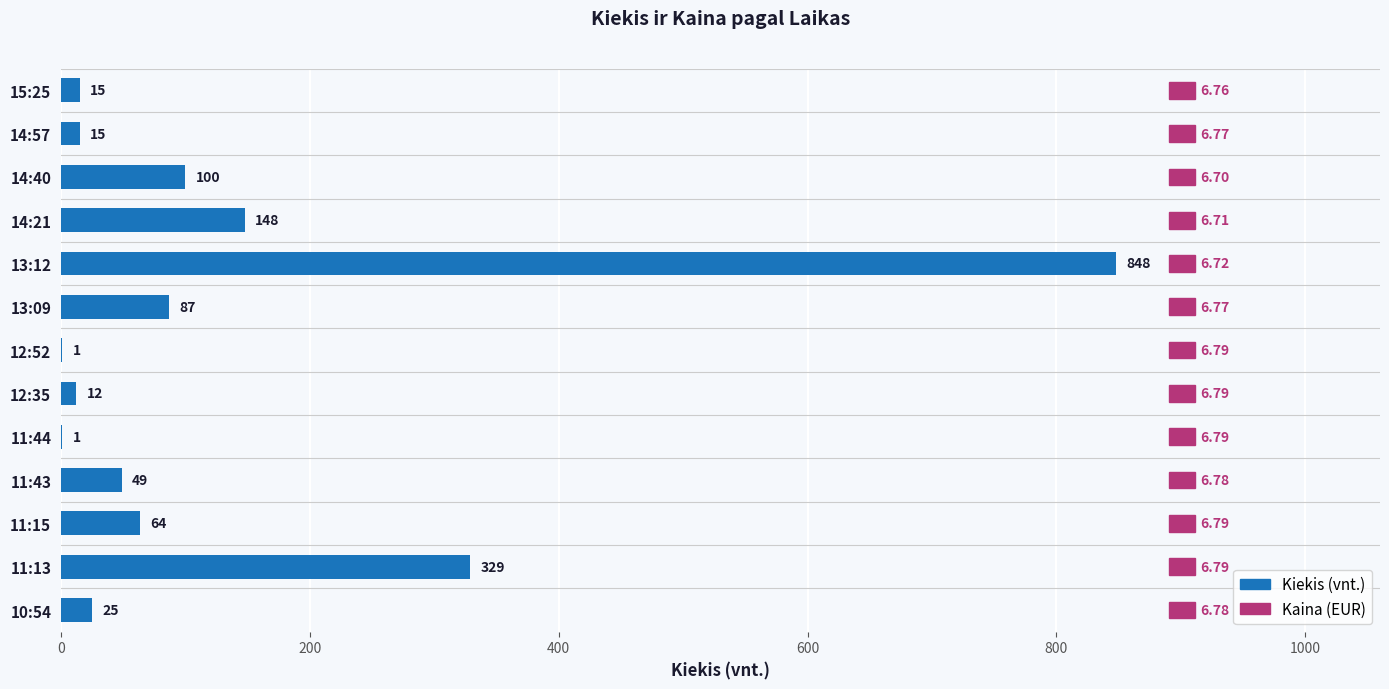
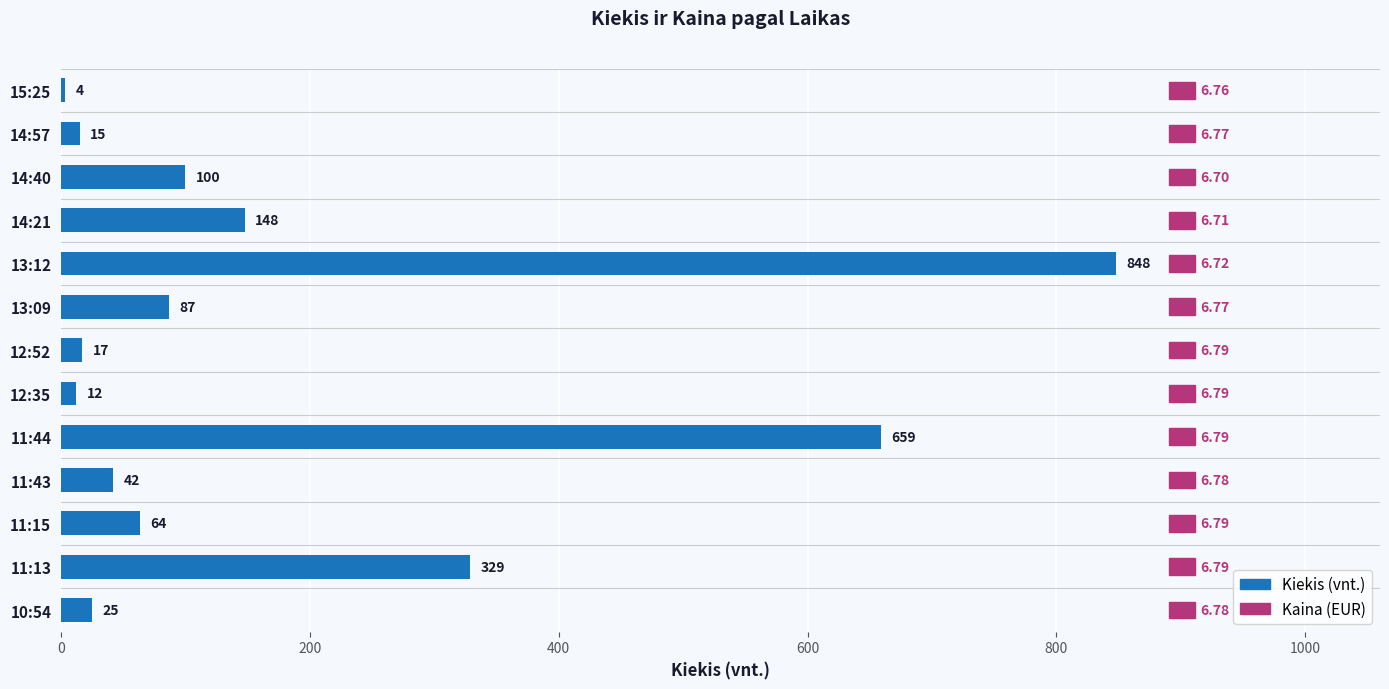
  {
-   "15:25": 15,
+   "15:25": 4,
    "14:57": 15,
    "14:40": 100,
    "14:21": 148,
    "13:12": 848,
    "13:09": 87,
-   "12:52": 1,
+   "12:52": 17,
    "12:35": 12,
-   "11:44": 1,
-   "11:43": 49,
+   "11:44": 659,
+   "11:43": 42,
    "11:15": 64,
    "11:13": 329,
    "10:54": 25
  }
